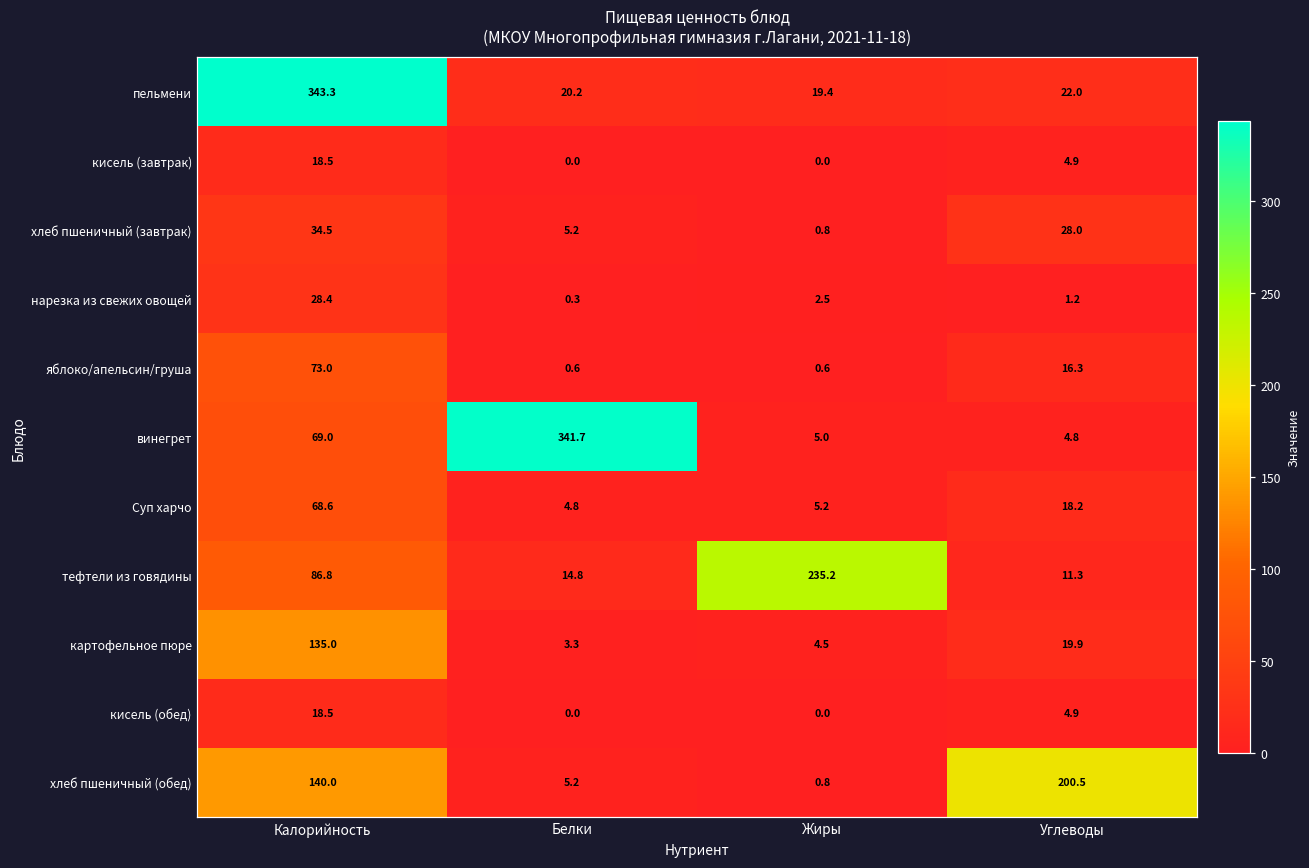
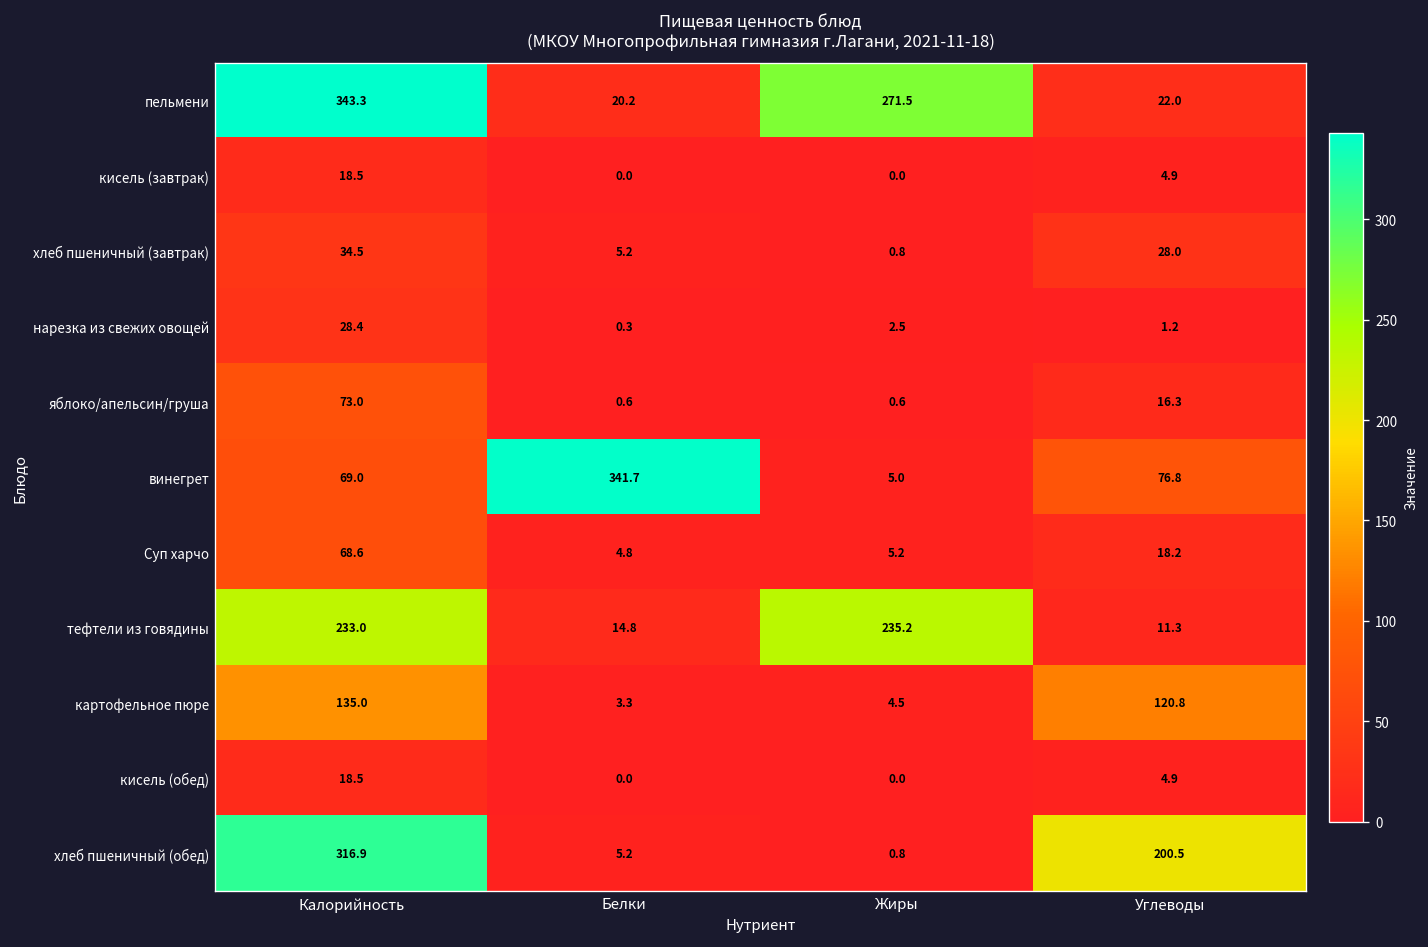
  {
    "пельмени": {
      "Калорийность": 343.3,
      "Белки": 20.2,
-     "Жиры": 19.4,
+     "Жиры": 271.5,
      "Углеводы": 22.0
    },
    "кисель (завтрак)": {
      "Калорийность": 18.5,
      "Белки": 0.0,
      "Жиры": 0.0,
      "Углеводы": 4.9
    },
    "хлеб пшеничный (завтрак)": {
      "Калорийность": 34.5,
      "Белки": 5.2,
      "Жиры": 0.8,
      "Углеводы": 28.0
    },
    "нарезка из свежих овощей": {
      "Калорийность": 28.4,
      "Белки": 0.3,
      "Жиры": 2.5,
      "Углеводы": 1.2
    },
    "яблоко/апельсин/груша": {
      "Калорийность": 73.0,
      "Белки": 0.6,
      "Жиры": 0.6,
      "Углеводы": 16.3
    },
    "винегрет": {
      "Калорийность": 69.0,
      "Белки": 341.7,
      "Жиры": 5.0,
-     "Углеводы": 4.8
+     "Углеводы": 76.8
    },
    "Суп харчо": {
      "Калорийность": 68.6,
      "Белки": 4.8,
      "Жиры": 5.2,
      "Углеводы": 18.2
    },
    "тефтели из говядины": {
-     "Калорийность": 86.8,
+     "Калорийность": 233.0,
      "Белки": 14.8,
      "Жиры": 235.2,
      "Углеводы": 11.3
    },
    "картофельное пюре": {
      "Калорийность": 135.0,
      "Белки": 3.3,
      "Жиры": 4.5,
-     "Углеводы": 19.9
+     "Углеводы": 120.8
    },
    "кисель (обед)": {
      "Калорийность": 18.5,
      "Белки": 0.0,
      "Жиры": 0.0,
      "Углеводы": 4.9
    },
    "хлеб пшеничный (обед)": {
-     "Калорийность": 140.0,
+     "Калорийность": 316.9,
      "Белки": 5.2,
      "Жиры": 0.8,
      "Углеводы": 200.5
    }
  }
